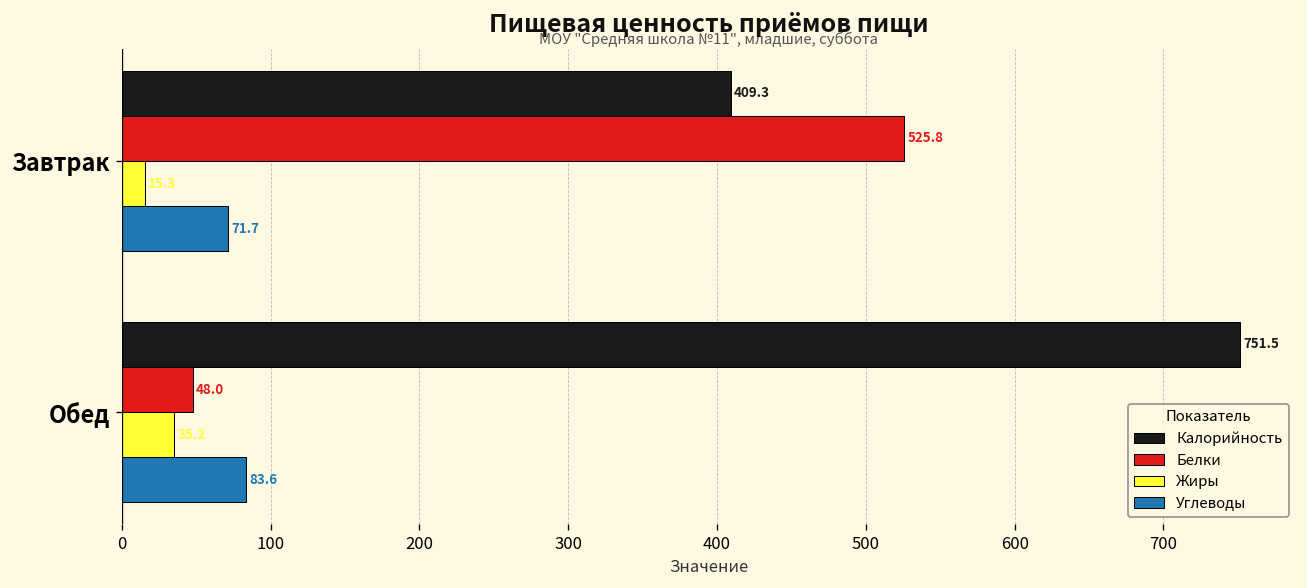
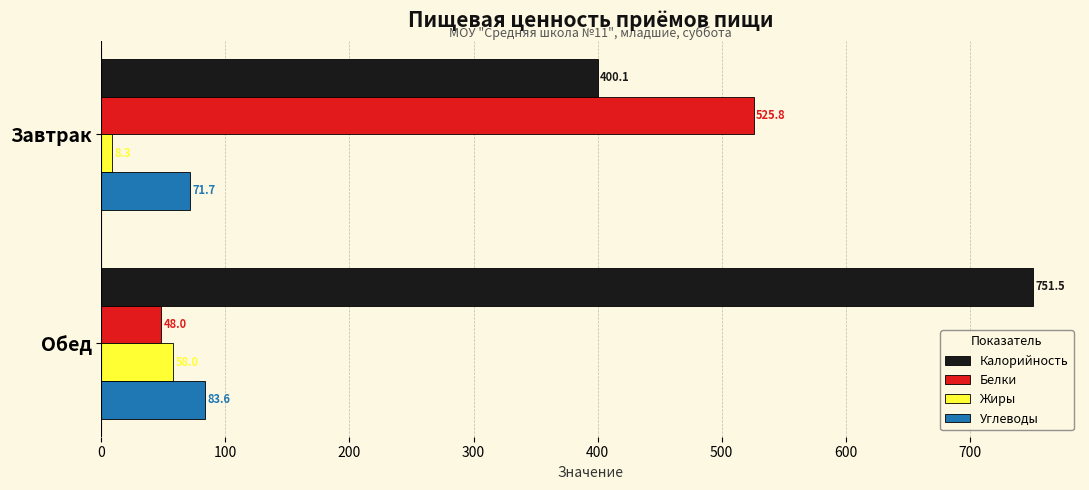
  {
    "Калорийность": {
-     "Завтрак": 409.3,
+     "Завтрак": 400.1,
      "Обед": 751.5
    },
    "Белки": {
      "Завтрак": 525.8,
      "Обед": 48.0
    },
    "Жиры": {
-     "Завтрак": 15.3,
-     "Обед": 35.2
+     "Завтрак": 8.3,
+     "Обед": 58.0
    },
    "Углеводы": {
      "Завтрак": 71.7,
      "Обед": 83.6
    }
  }
